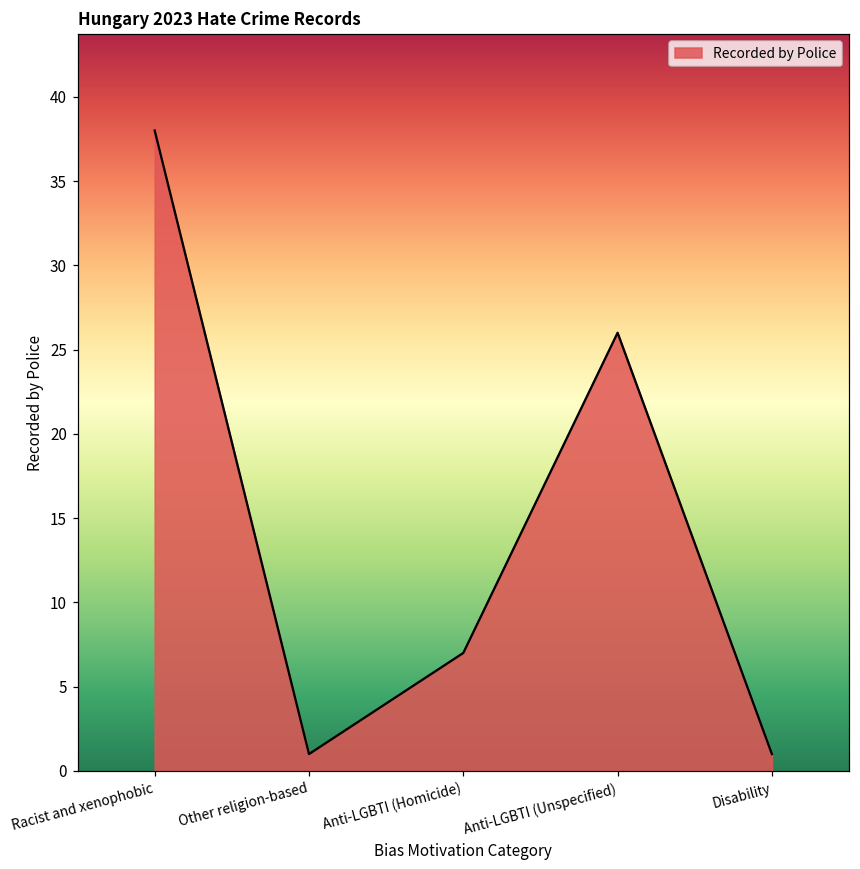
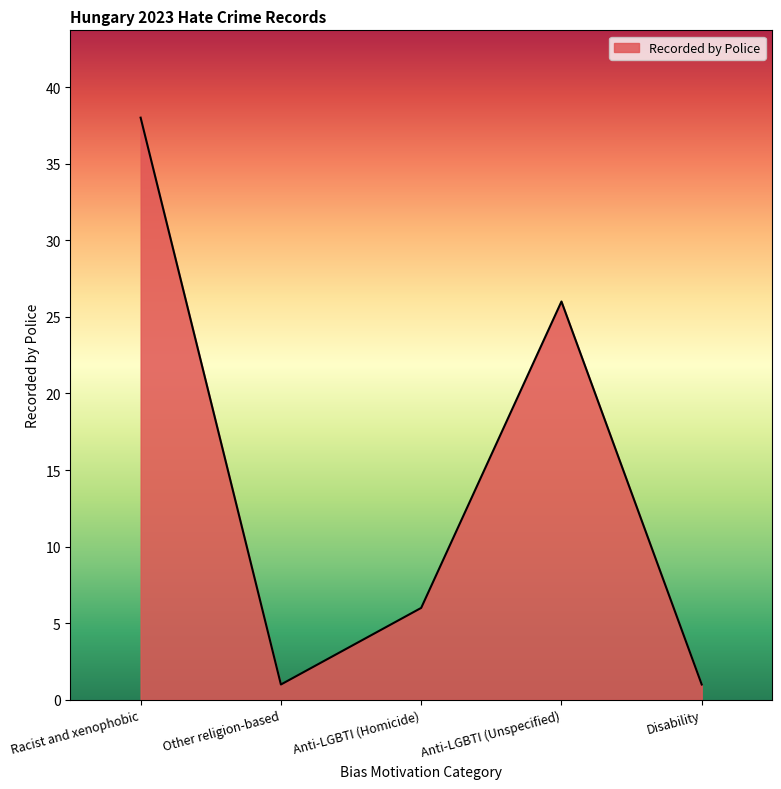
  {
    "Racist and xenophobic": 38,
    "Other religion-based": 1,
-   "Anti-LGBTI (Homicide)": 7,
+   "Anti-LGBTI (Homicide)": 6,
    "Anti-LGBTI (Unspecified)": 26,
    "Disability": 1
  }
